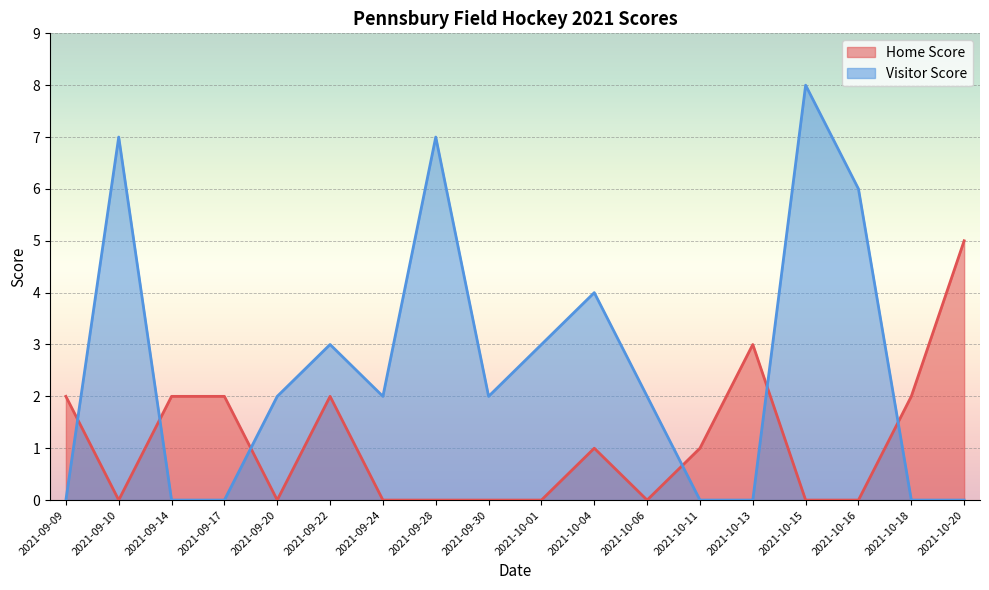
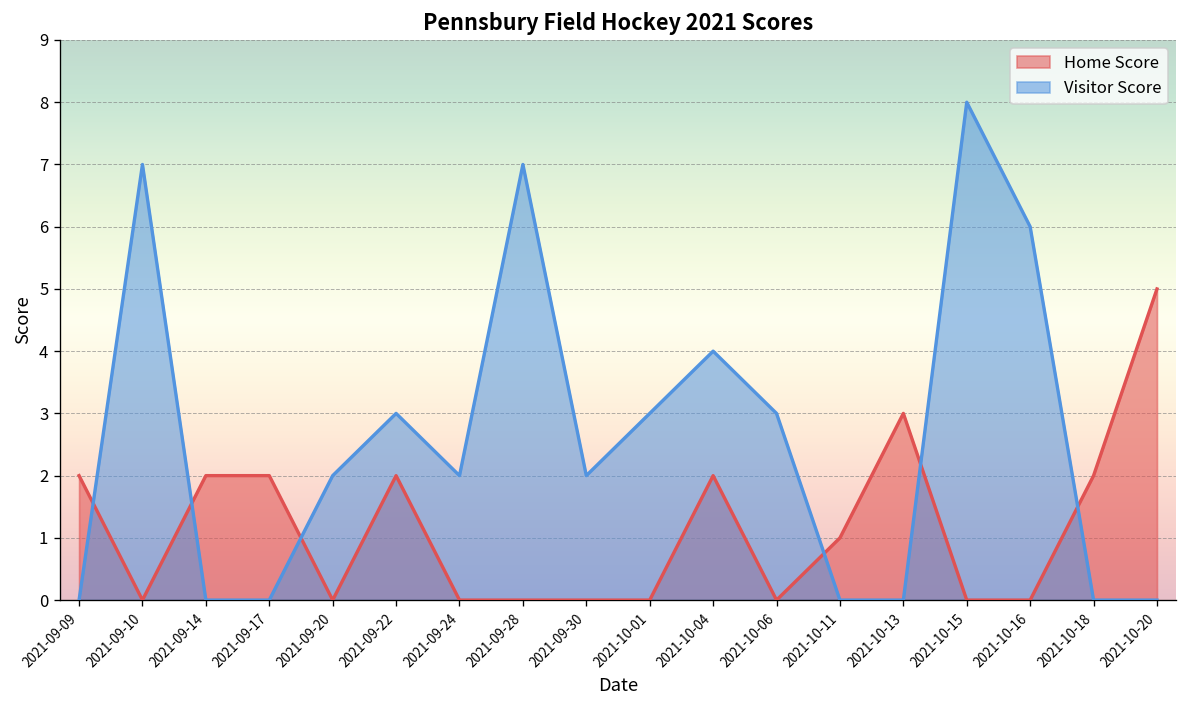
  {
    "Home Score": {
      "2021-09-09": 2,
      "2021-09-10": 0,
      "2021-09-14": 2,
      "2021-09-17": 2,
      "2021-09-20": 0,
      "2021-09-22": 2,
      "2021-09-24": 0,
      "2021-09-28": 0,
      "2021-09-30": 0,
      "2021-10-01": 0,
-     "2021-10-04": 1,
+     "2021-10-04": 2,
      "2021-10-06": 0,
      "2021-10-11": 1,
      "2021-10-13": 3,
      "2021-10-15": 0,
      "2021-10-16": 0,
      "2021-10-18": 2,
      "2021-10-20": 5
    },
    "Visitor Score": {
      "2021-09-09": 0,
      "2021-09-10": 7,
      "2021-09-14": 0,
      "2021-09-17": 0,
      "2021-09-20": 2,
      "2021-09-22": 3,
      "2021-09-24": 2,
      "2021-09-28": 7,
      "2021-09-30": 2,
      "2021-10-01": 3,
      "2021-10-04": 4,
-     "2021-10-06": 2,
+     "2021-10-06": 3,
      "2021-10-11": 0,
      "2021-10-13": 0,
      "2021-10-15": 8,
      "2021-10-16": 6,
      "2021-10-18": 0,
      "2021-10-20": 0
    }
  }
